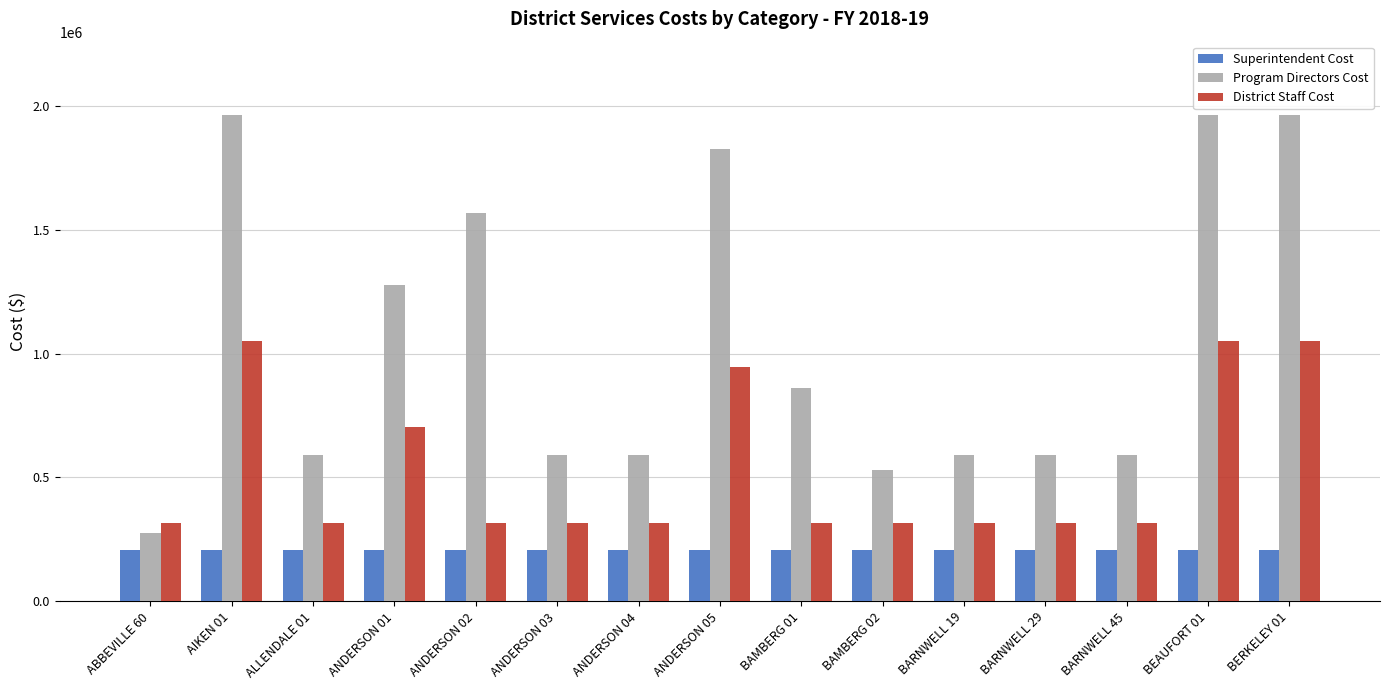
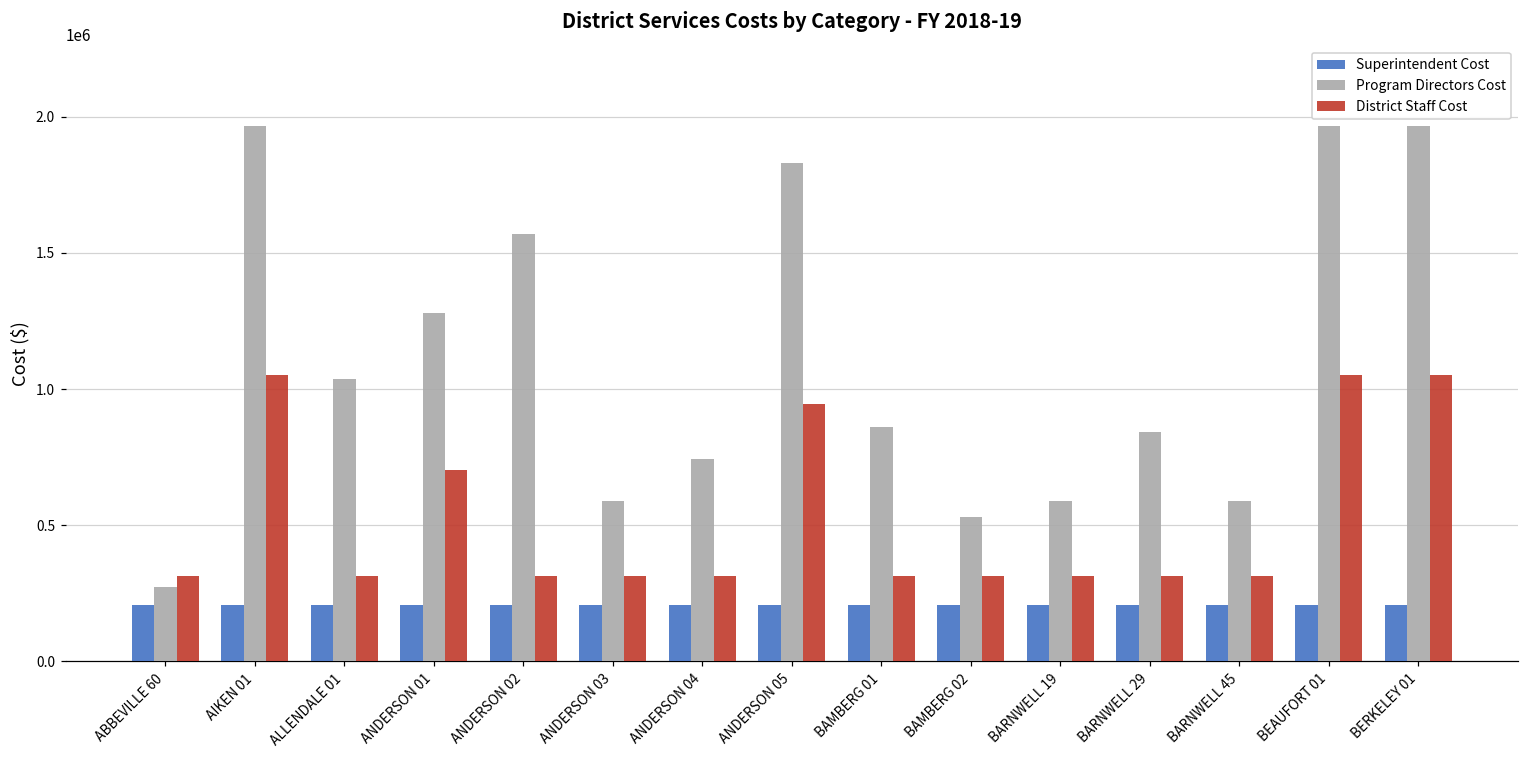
  {
    "Superintendent Cost": {
      "ABBEVILLE 60": 210000,
      "AIKEN 01": 210000,
      "ALLENDALE 01": 210000,
      "ANDERSON 01": 210000,
      "ANDERSON 02": 210000,
      "ANDERSON 03": 210000,
      "ANDERSON 04": 210000,
      "ANDERSON 05": 210000,
      "BAMBERG 01": 210000,
      "BAMBERG 02": 210000,
      "BARNWELL 19": 210000,
      "BARNWELL 29": 210000,
      "BARNWELL 45": 210000,
      "BEAUFORT 01": 210000,
      "BERKELEY 01": 210000
    },
    "Program Directors Cost": {
      "ABBEVILLE 60": 270000,
      "AIKEN 01": 1970000,
-     "ALLENDALE 01": 590000,
+     "ALLENDALE 01": 1040000,
      "ANDERSON 01": 1280000,
      "ANDERSON 02": 1570000,
      "ANDERSON 03": 590000,
-     "ANDERSON 04": 590000,
+     "ANDERSON 04": 740000,
      "ANDERSON 05": 1830000,
      "BAMBERG 01": 860000,
      "BAMBERG 02": 530000,
      "BARNWELL 19": 590000,
-     "BARNWELL 29": 590000,
+     "BARNWELL 29": 840000,
      "BARNWELL 45": 590000,
      "BEAUFORT 01": 1970000,
      "BERKELEY 01": 1970000
    },
    "District Staff Cost": {
      "ABBEVILLE 60": 320000,
      "AIKEN 01": 1050000,
      "ALLENDALE 01": 320000,
      "ANDERSON 01": 700000,
      "ANDERSON 02": 320000,
      "ANDERSON 03": 320000,
      "ANDERSON 04": 320000,
      "ANDERSON 05": 950000,
      "BAMBERG 01": 320000,
      "BAMBERG 02": 320000,
      "BARNWELL 19": 320000,
      "BARNWELL 29": 320000,
      "BARNWELL 45": 320000,
      "BEAUFORT 01": 1050000,
      "BERKELEY 01": 1050000
    }
  }
